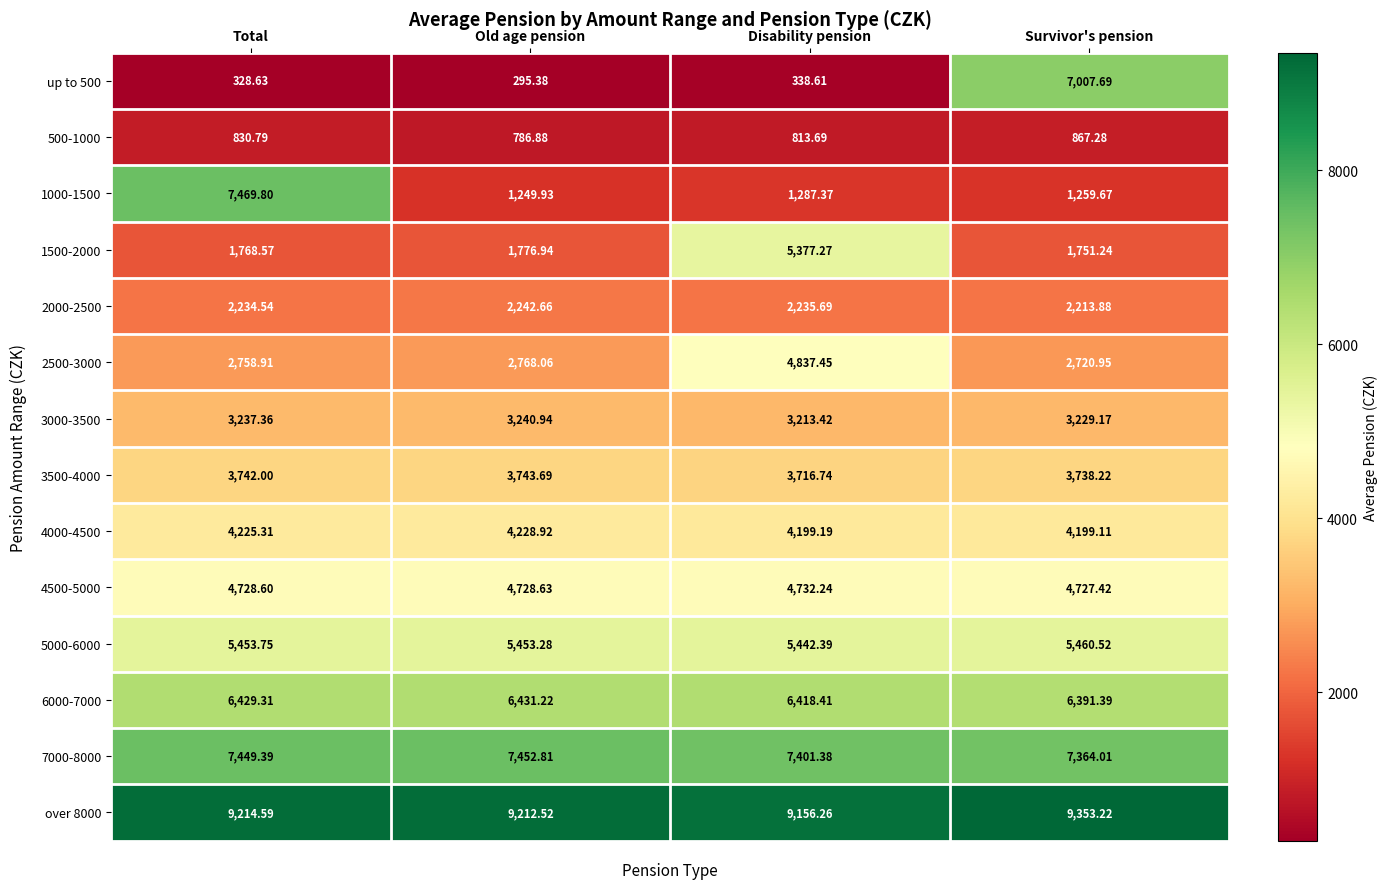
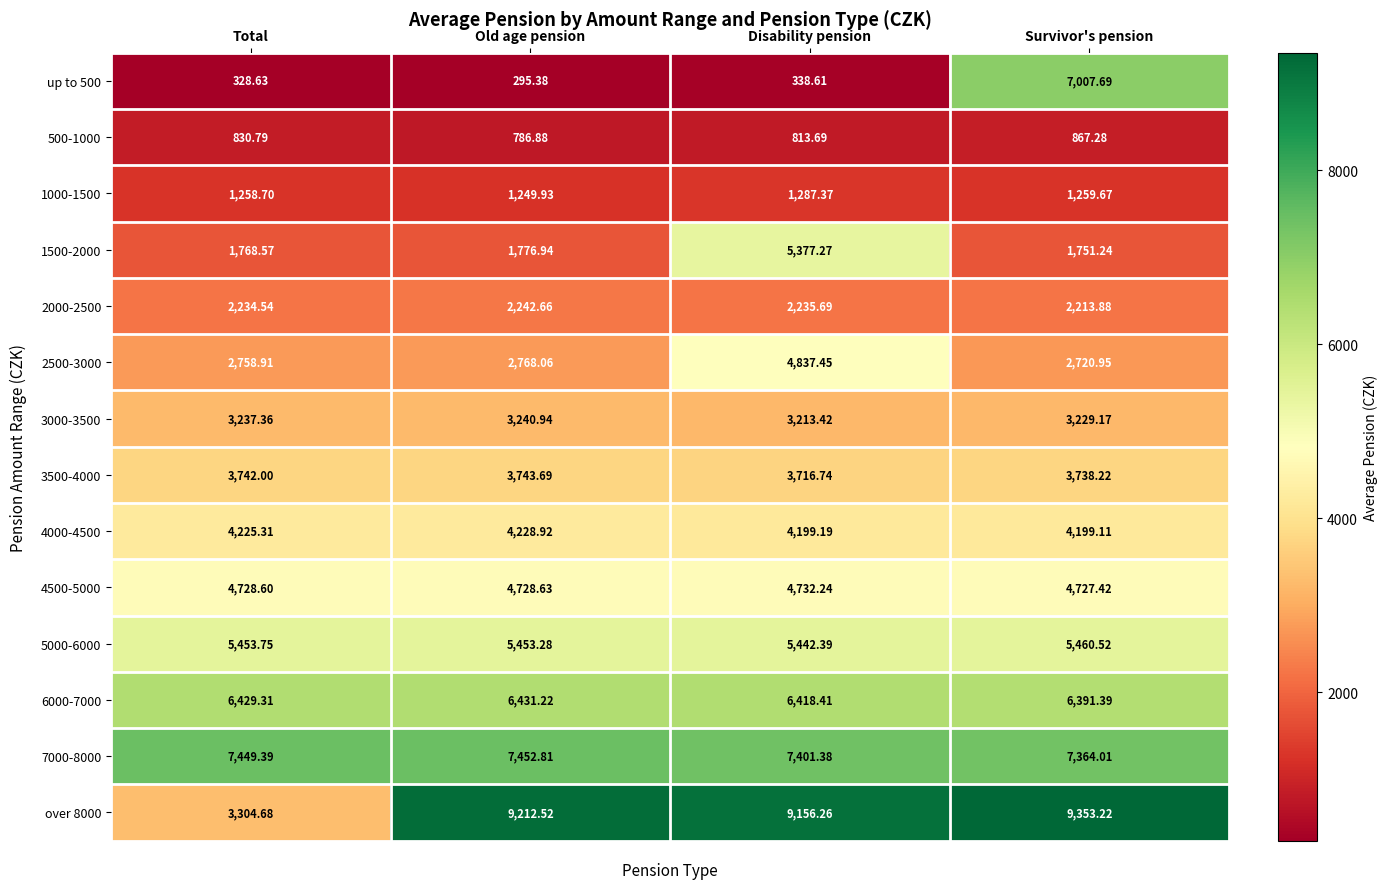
  {
    "up to 500": {
      "Total": "328.63",
      "Old age pension": "295.38",
      "Disability pension": "338.61",
      "Survivor's pension": "7,007.69"
    },
    "500-1000": {
      "Total": "830.79",
      "Old age pension": "786.88",
      "Disability pension": "813.69",
      "Survivor's pension": "867.28"
    },
    "1000-1500": {
-     "Total": "7,469.80",
+     "Total": "1,258.70",
      "Old age pension": "1,249.93",
      "Disability pension": "1,287.37",
      "Survivor's pension": "1,259.67"
    },
    "1500-2000": {
      "Total": "1,768.57",
      "Old age pension": "1,776.94",
      "Disability pension": "5,377.27",
      "Survivor's pension": "1,751.24"
    },
    "2000-2500": {
      "Total": "2,234.54",
      "Old age pension": "2,242.66",
      "Disability pension": "2,235.69",
      "Survivor's pension": "2,213.88"
    },
    "2500-3000": {
      "Total": "2,758.91",
      "Old age pension": "2,768.06",
      "Disability pension": "4,837.45",
      "Survivor's pension": "2,720.95"
    },
    "3000-3500": {
      "Total": "3,237.36",
      "Old age pension": "3,240.94",
      "Disability pension": "3,213.42",
      "Survivor's pension": "3,229.17"
    },
    "3500-4000": {
      "Total": "3,742.00",
      "Old age pension": "3,743.69",
      "Disability pension": "3,716.74",
      "Survivor's pension": "3,738.22"
    },
    "4000-4500": {
      "Total": "4,225.31",
      "Old age pension": "4,228.92",
      "Disability pension": "4,199.19",
      "Survivor's pension": "4,199.11"
    },
    "4500-5000": {
      "Total": "4,728.60",
      "Old age pension": "4,728.63",
      "Disability pension": "4,732.24",
      "Survivor's pension": "4,727.42"
    },
    "5000-6000": {
      "Total": "5,453.75",
      "Old age pension": "5,453.28",
      "Disability pension": "5,442.39",
      "Survivor's pension": "5,460.52"
    },
    "6000-7000": {
      "Total": "6,429.31",
      "Old age pension": "6,431.22",
      "Disability pension": "6,418.41",
      "Survivor's pension": "6,391.39"
    },
    "7000-8000": {
      "Total": "7,449.39",
      "Old age pension": "7,452.81",
      "Disability pension": "7,401.38",
      "Survivor's pension": "7,364.01"
    },
    "over 8000": {
-     "Total": "9,214.59",
+     "Total": "3,304.68",
      "Old age pension": "9,212.52",
      "Disability pension": "9,156.26",
      "Survivor's pension": "9,353.22"
    }
  }
